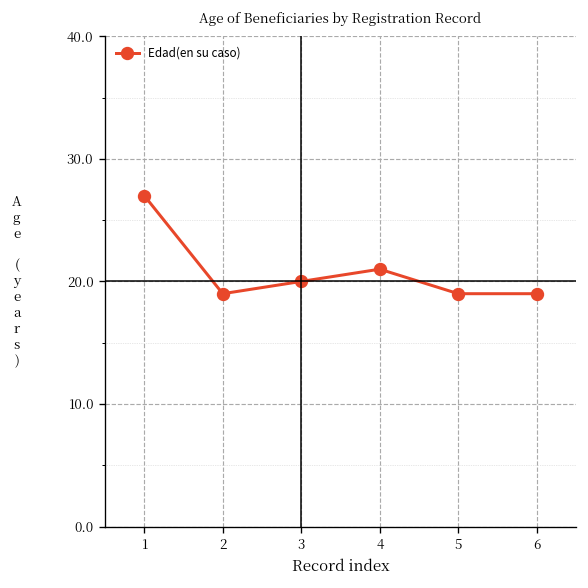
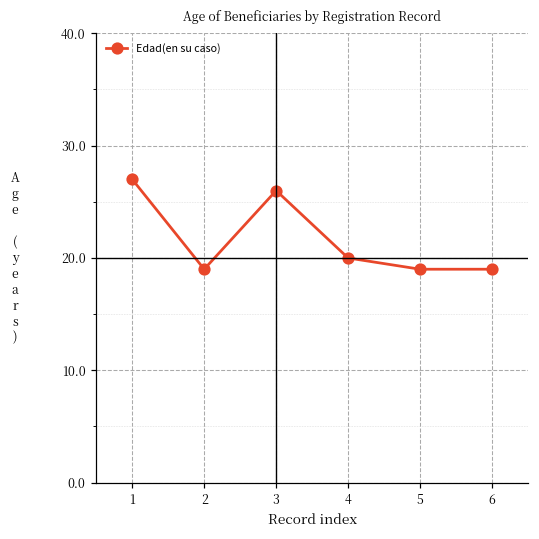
  {
    "1": 27,
    "2": 19,
-   "3": 20,
-   "4": 21,
+   "3": 26,
+   "4": 20,
    "5": 19,
    "6": 19
  }
